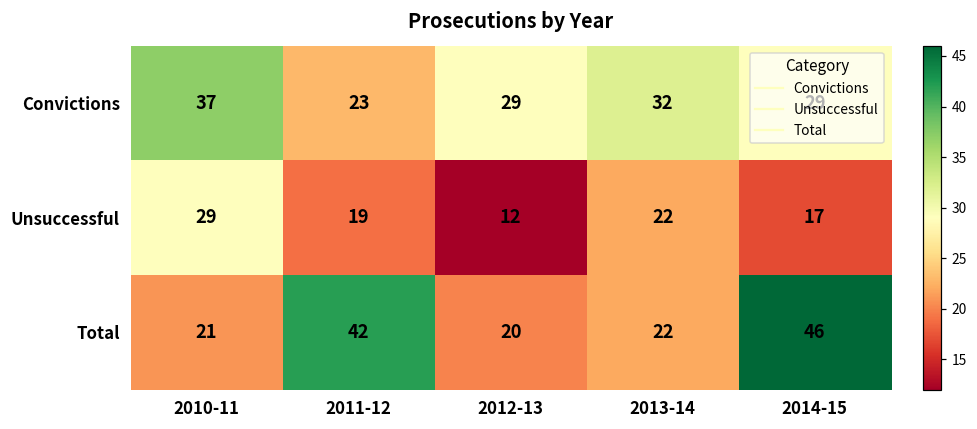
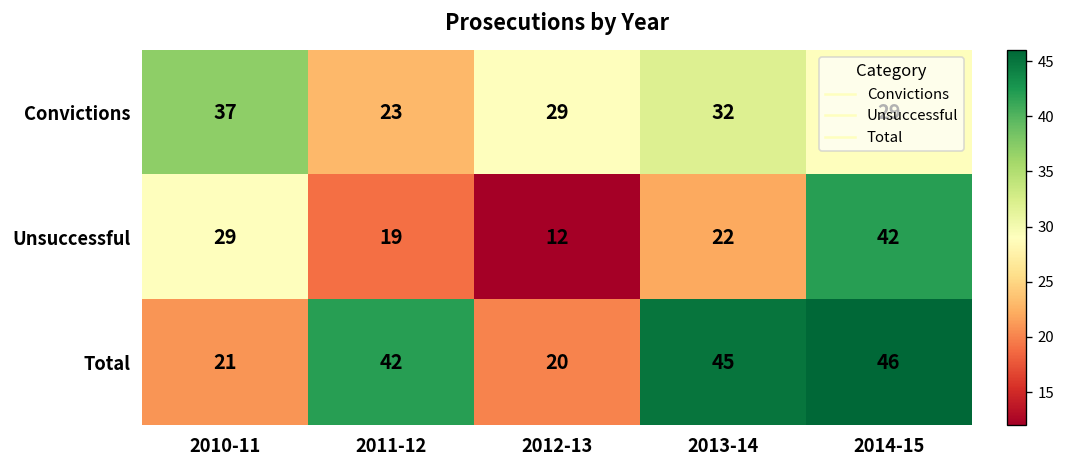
  {
    "Convictions": {
      "2010-11": 37,
      "2011-12": 23,
      "2012-13": 29,
      "2013-14": 32
    },
    "Unsuccessful": {
      "2010-11": 29,
      "2011-12": 19,
      "2012-13": 12,
      "2013-14": 22,
-     "2014-15": 17
+     "2014-15": 42
    },
    "Total": {
      "2010-11": 21,
      "2011-12": 42,
      "2012-13": 20,
-     "2013-14": 22,
+     "2013-14": 45,
      "2014-15": 46
    }
  }
